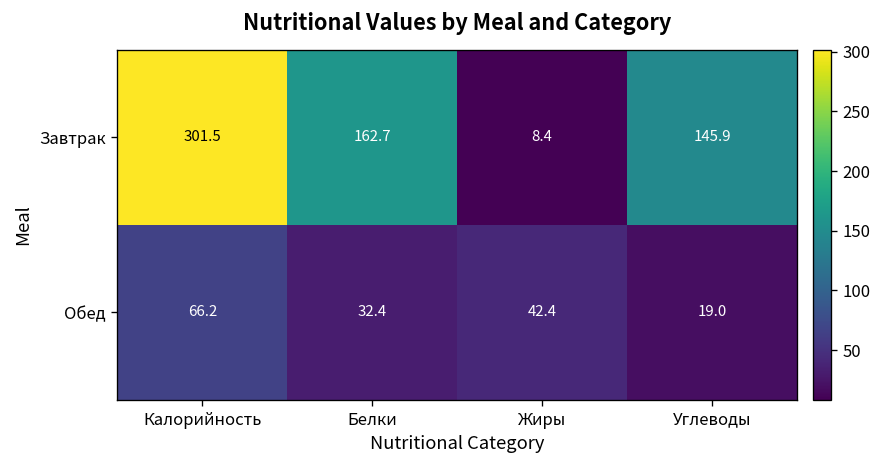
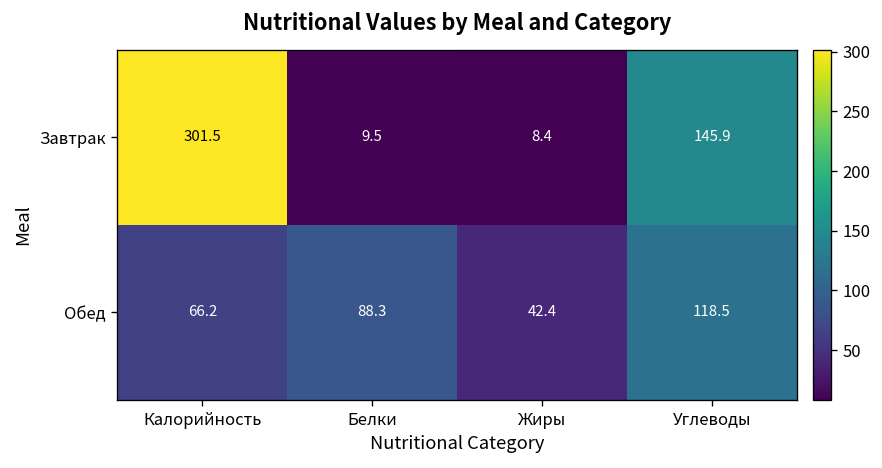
  {
    "Завтрак": {
      "Калорийность": 301.5,
-     "Белки": 162.7,
+     "Белки": 9.5,
      "Жиры": 8.4,
      "Углеводы": 145.9
    },
    "Обед": {
      "Калорийность": 66.2,
-     "Белки": 32.4,
+     "Белки": 88.3,
      "Жиры": 42.4,
-     "Углеводы": 19.0
+     "Углеводы": 118.5
    }
  }
